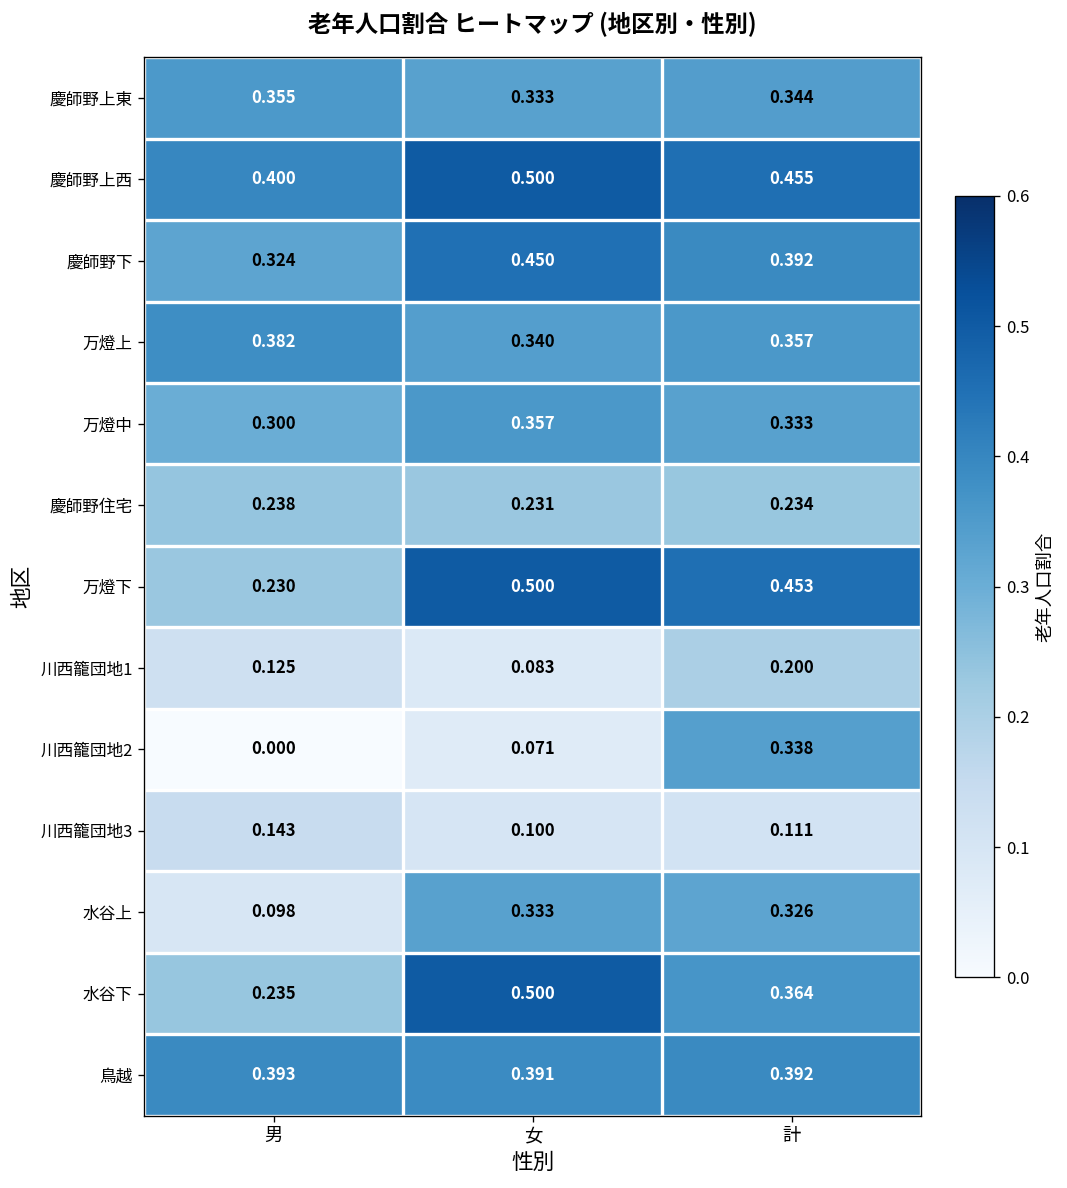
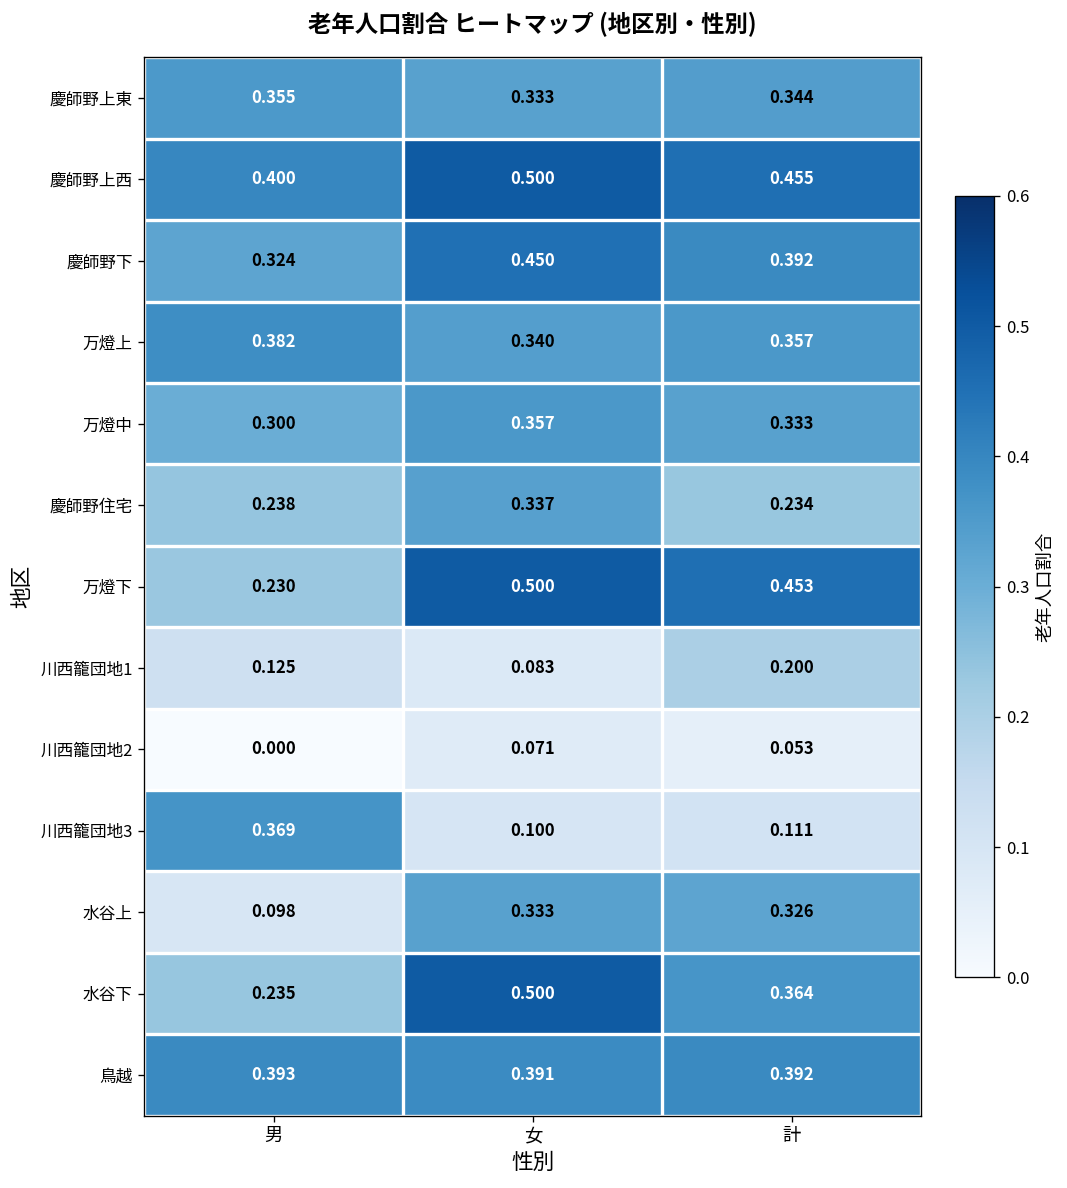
  {
    "慶師野上東": {
      "男": 0.355,
      "女": 0.333,
      "計": 0.344
    },
    "慶師野上西": {
      "男": 0.400,
      "女": 0.500,
      "計": 0.455
    },
    "慶師野下": {
      "男": 0.324,
      "女": 0.450,
      "計": 0.392
    },
    "万燈上": {
      "男": 0.382,
      "女": 0.340,
      "計": 0.357
    },
    "万燈中": {
      "男": 0.300,
      "女": 0.357,
      "計": 0.333
    },
    "慶師野住宅": {
      "男": 0.238,
-     "女": 0.231,
+     "女": 0.337,
      "計": 0.234
    },
    "万燈下": {
      "男": 0.230,
      "女": 0.500,
      "計": 0.453
    },
    "川西籠団地1": {
      "男": 0.125,
      "女": 0.083,
      "計": 0.200
    },
    "川西籠団地2": {
      "男": 0.000,
      "女": 0.071,
-     "計": 0.338
+     "計": 0.053
    },
    "川西籠団地3": {
-     "男": 0.143,
+     "男": 0.369,
      "女": 0.100,
      "計": 0.111
    },
    "水谷上": {
      "男": 0.098,
      "女": 0.333,
      "計": 0.326
    },
    "水谷下": {
      "男": 0.235,
      "女": 0.500,
      "計": 0.364
    },
    "鳥越": {
      "男": 0.393,
      "女": 0.391,
      "計": 0.392
    }
  }
